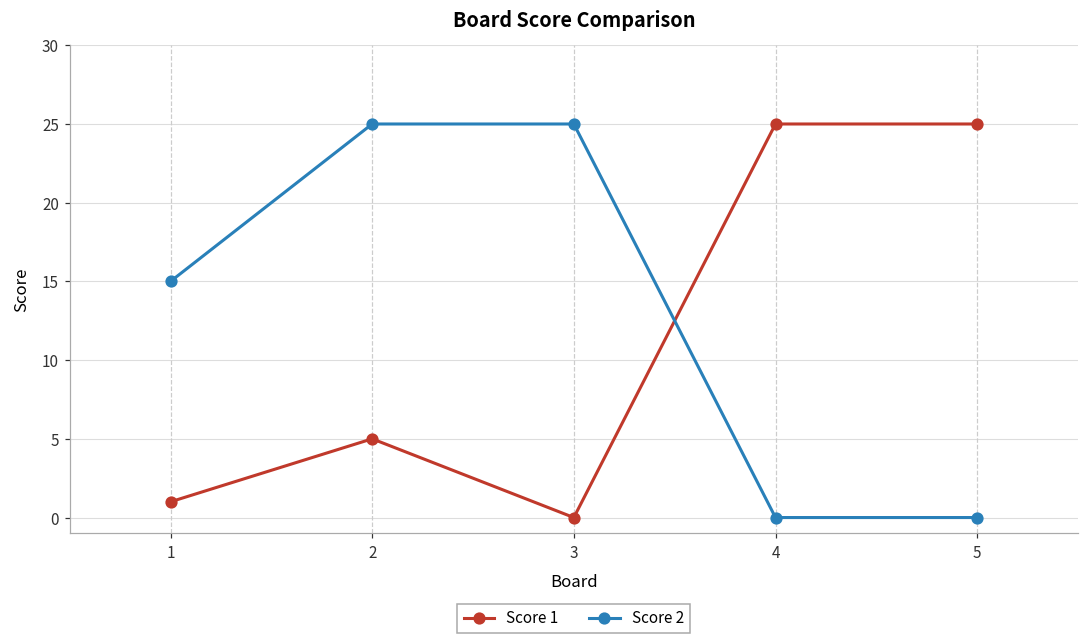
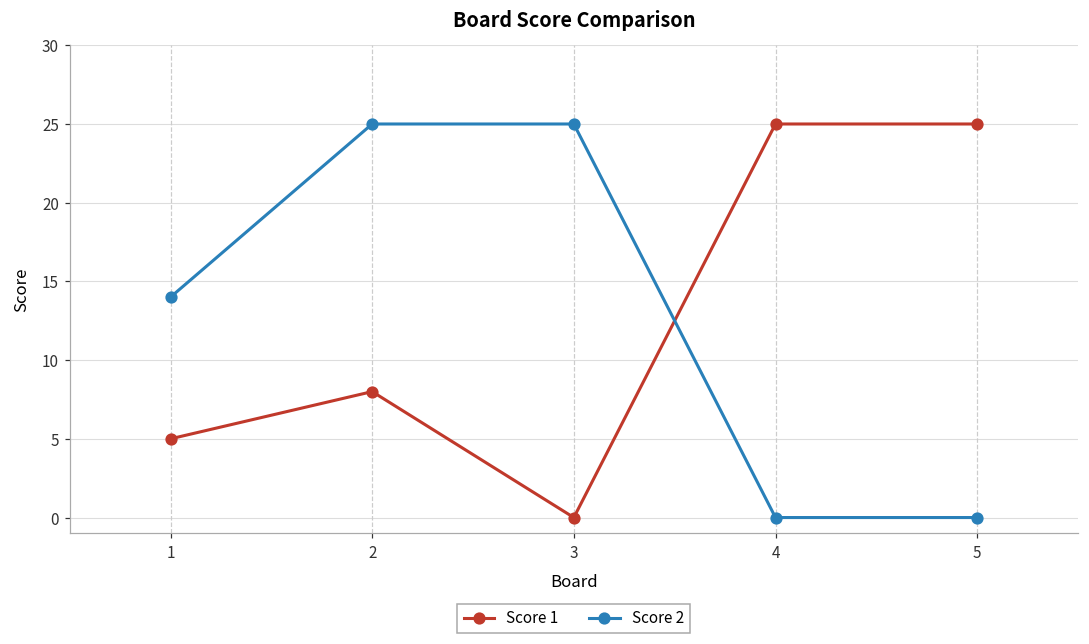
  {
    "Score 1": {
-     "1": 1,
-     "2": 5,
+     "1": 5,
+     "2": 8,
      "3": 0,
      "4": 25,
      "5": 25
    },
    "Score 2": {
-     "1": 15,
+     "1": 14,
      "2": 25,
      "3": 25,
      "4": 0,
      "5": 0
    }
  }
